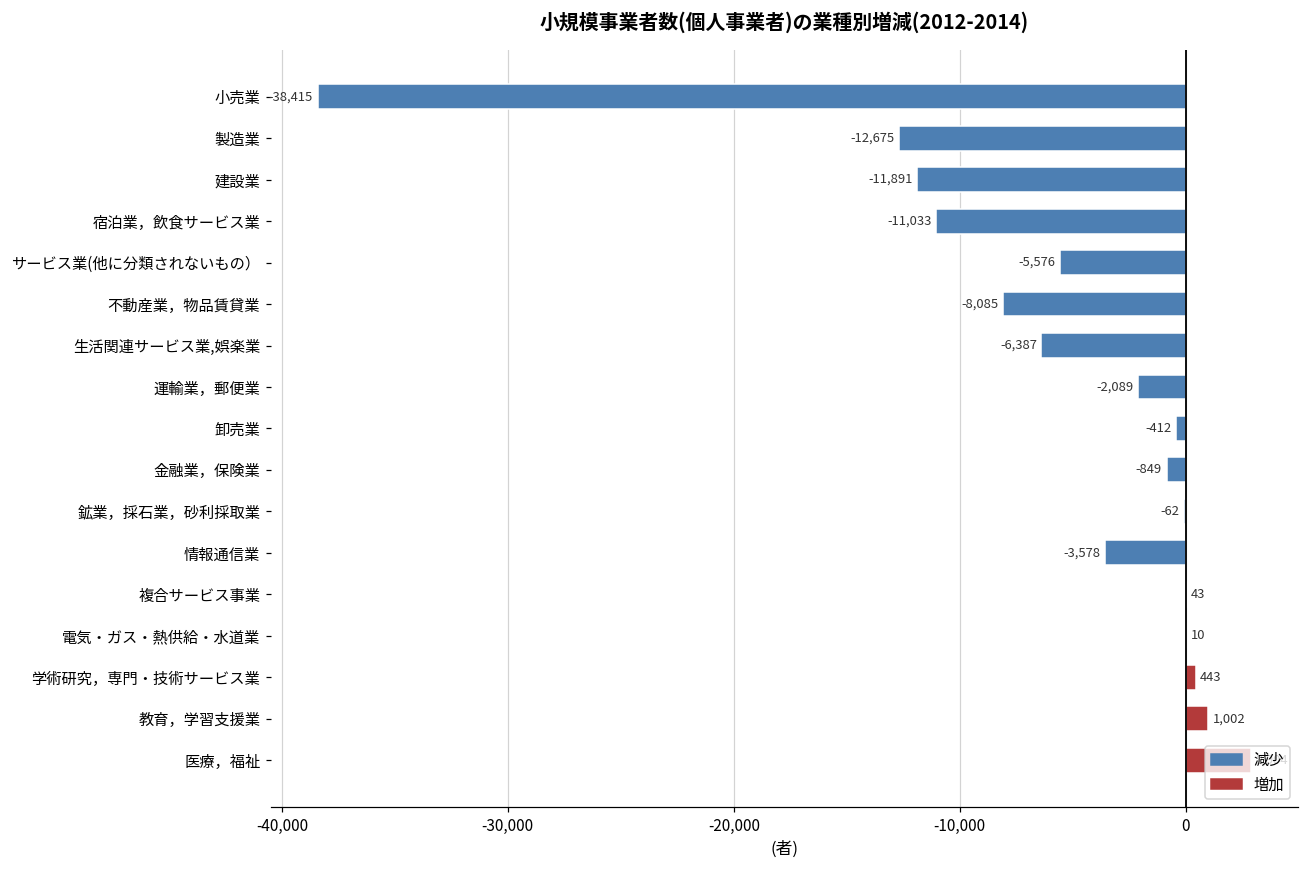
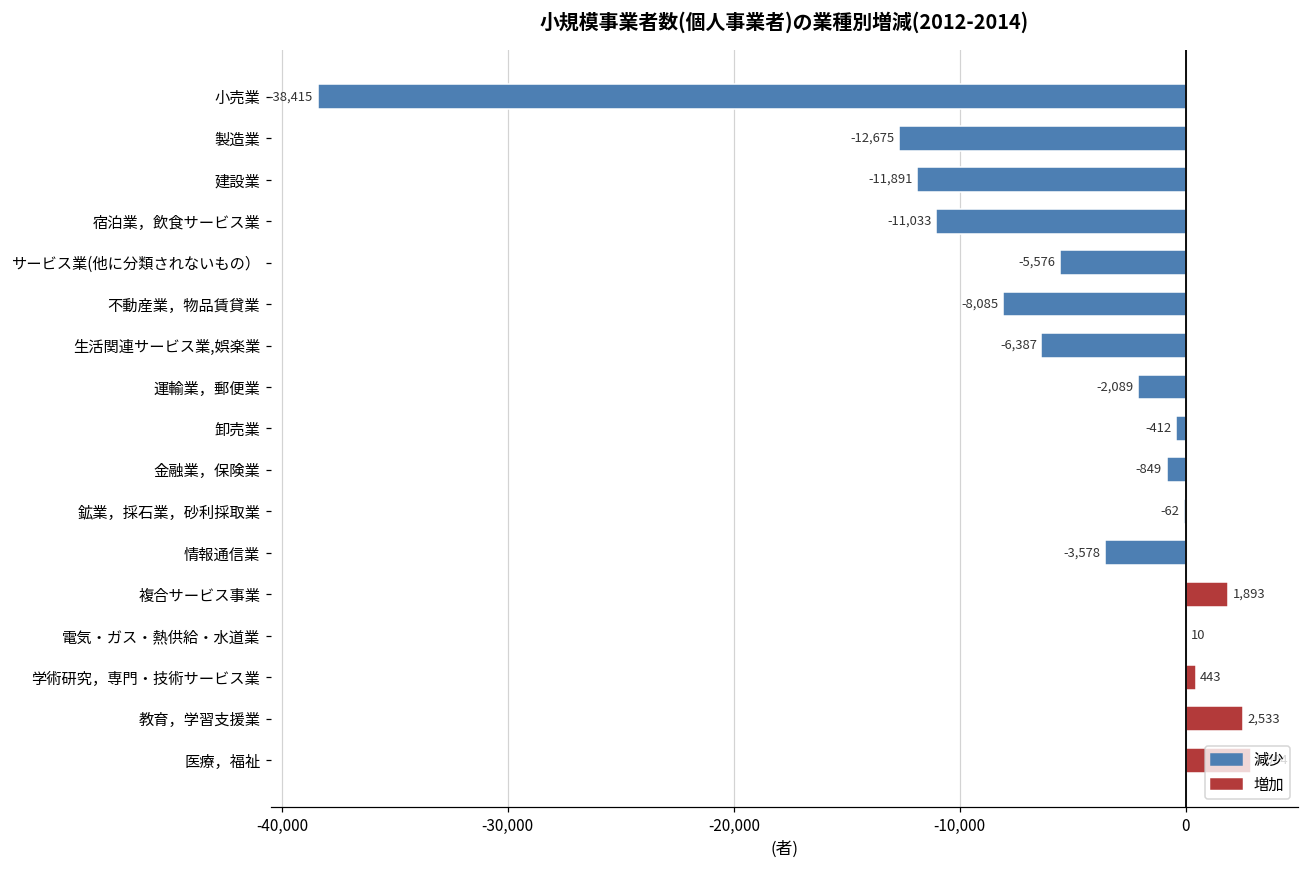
  {
    "小売業": "-38,415",
    "製造業": "-12,675",
    "建設業": "-11,891",
    "宿泊業，飲食サービス業": "-11,033",
    "サービス業(他に分類されないもの）": "-5,576",
    "不動産業，物品賃貸業": "-8,085",
    "生活関連サービス業,娯楽業": "-6,387",
    "運輸業，郵便業": "-2,089",
    "卸売業": "-412",
    "金融業，保険業": "-849",
    "鉱業，採石業，砂利採取業": "-62",
    "情報通信業": "-3,578",
-   "複合サービス事業": "43",
+   "複合サービス事業": "1,893",
    "電気・ガス・熱供給・水道業": "10",
    "学術研究，専門・技術サービス業": "443",
-   "教育，学習支援業": "1,002"
+   "教育，学習支援業": "2,533"
  }
